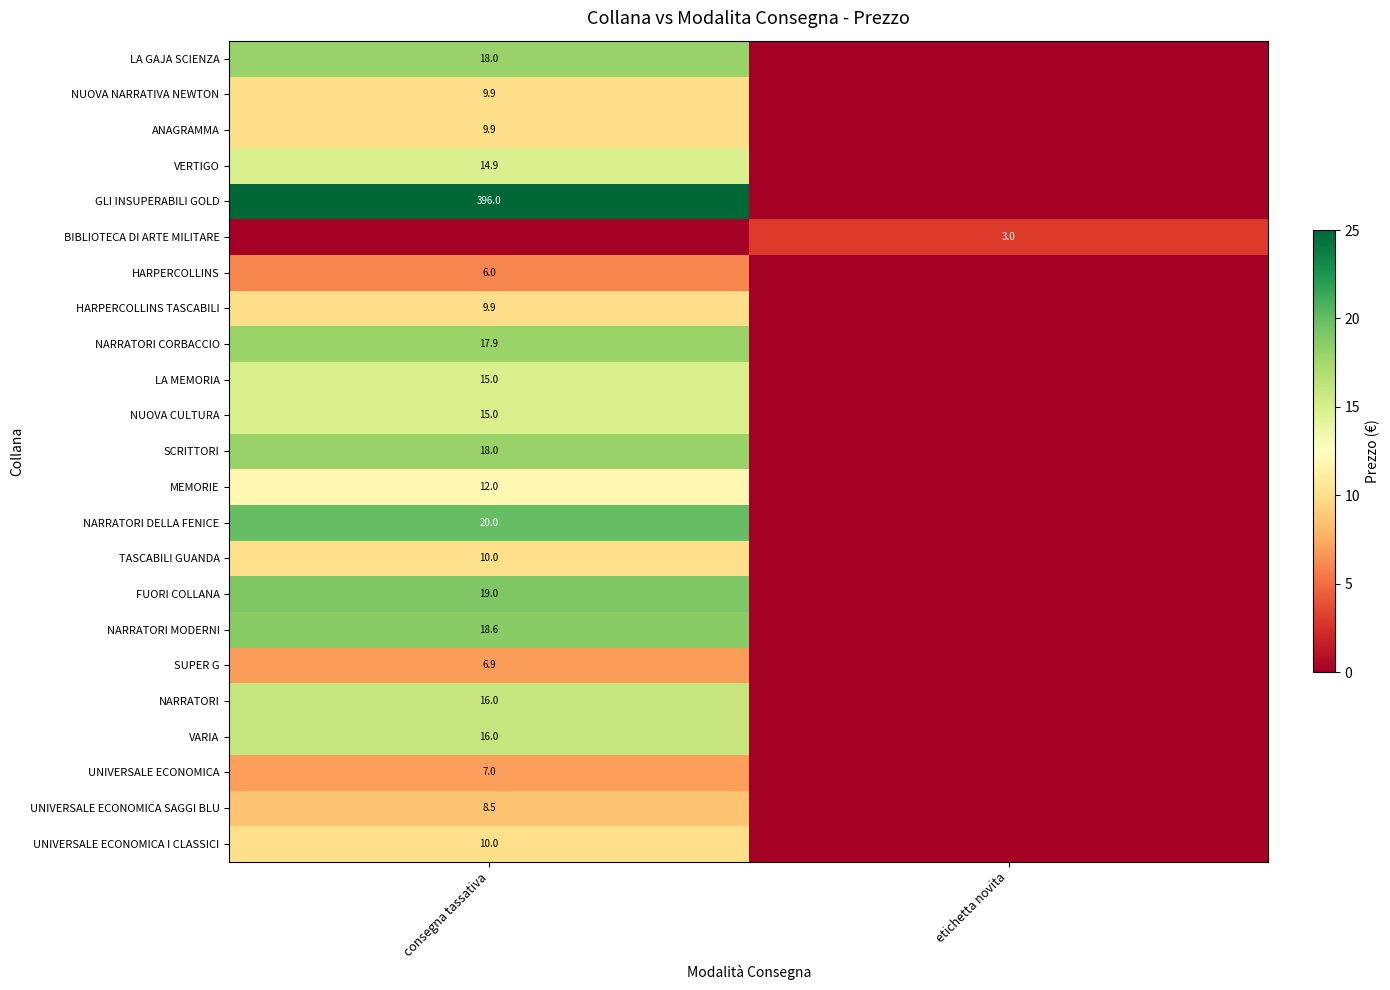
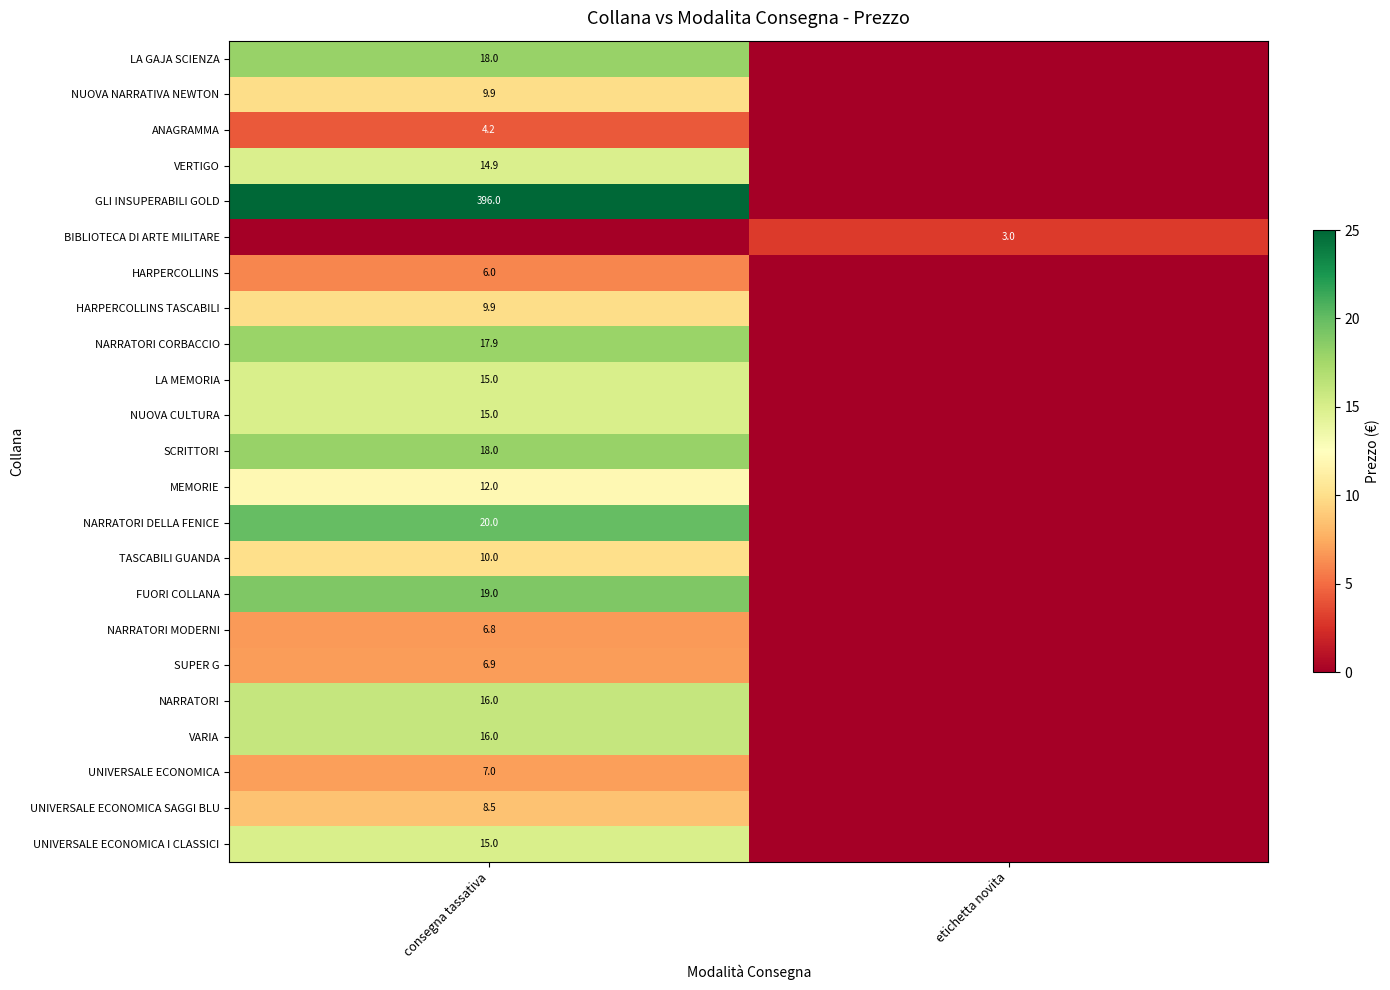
  {
    "LA GAJA SCIENZA": {
      "consegna tassativa": 18.0
    },
    "NUOVA NARRATIVA NEWTON": {
      "consegna tassativa": 9.9
    },
    "ANAGRAMMA": {
-     "consegna tassativa": 9.9
+     "consegna tassativa": 4.2
    },
    "VERTIGO": {
      "consegna tassativa": 14.9
    },
    "GLI INSUPERABILI GOLD": {
      "consegna tassativa": 396.0
    },
    "BIBLIOTECA DI ARTE MILITARE": {
      "etichetta novita": 3.0
    },
    "HARPERCOLLINS": {
      "consegna tassativa": 6.0
    },
    "HARPERCOLLINS TASCABILI": {
      "consegna tassativa": 9.9
    },
    "NARRATORI CORBACCIO": {
      "consegna tassativa": 17.9
    },
    "LA MEMORIA": {
      "consegna tassativa": 15.0
    },
    "NUOVA CULTURA": {
      "consegna tassativa": 15.0
    },
    "SCRITTORI": {
      "consegna tassativa": 18.0
    },
    "MEMORIE": {
      "consegna tassativa": 12.0
    },
    "NARRATORI DELLA FENICE": {
      "consegna tassativa": 20.0
    },
    "TASCABILI GUANDA": {
      "consegna tassativa": 10.0
    },
    "FUORI COLLANA": {
      "consegna tassativa": 19.0
    },
    "NARRATORI MODERNI": {
-     "consegna tassativa": 18.6
+     "consegna tassativa": 6.8
    },
    "SUPER G": {
      "consegna tassativa": 6.9
    },
    "NARRATORI": {
      "consegna tassativa": 16.0
    },
    "VARIA": {
      "consegna tassativa": 16.0
    },
    "UNIVERSALE ECONOMICA": {
      "consegna tassativa": 7.0
    },
    "UNIVERSALE ECONOMICA SAGGI BLU": {
      "consegna tassativa": 8.5
    },
    "UNIVERSALE ECONOMICA I CLASSICI": {
-     "consegna tassativa": 10.0
+     "consegna tassativa": 15.0
    }
  }
